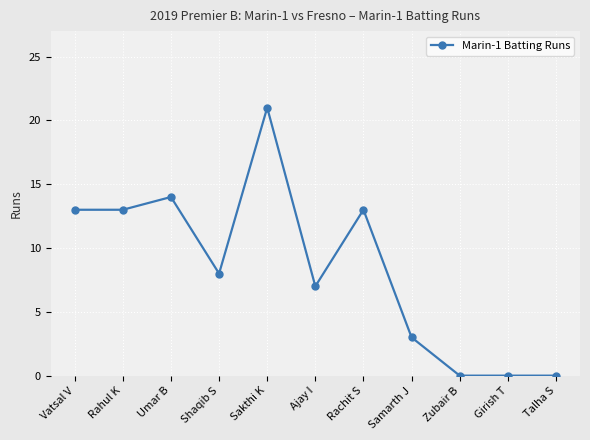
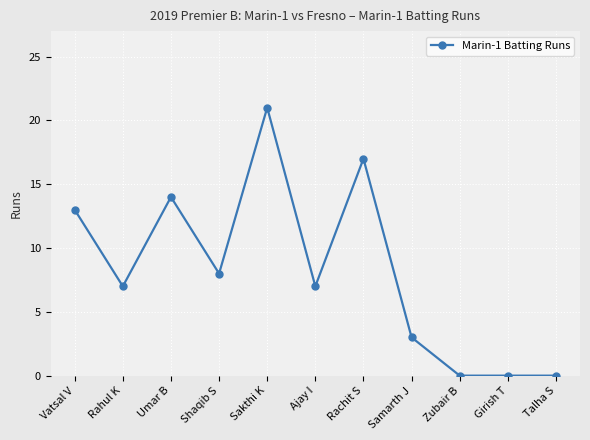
  {
    "Vatsal V": 13,
-   "Rahul K": 13,
+   "Rahul K": 7,
    "Umar B": 14,
    "Shaqib S": 8,
    "Sakthi K": 21,
    "Ajay I": 7,
-   "Rachit S": 13,
+   "Rachit S": 17,
    "Samarth J": 3,
    "Zubair B": 0,
    "Girish T": 0,
    "Talha S": 0
  }
